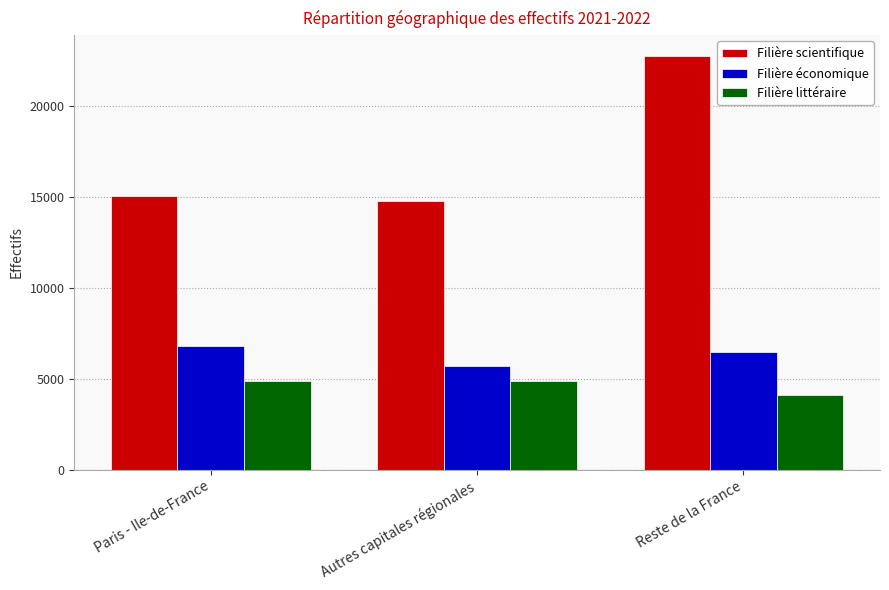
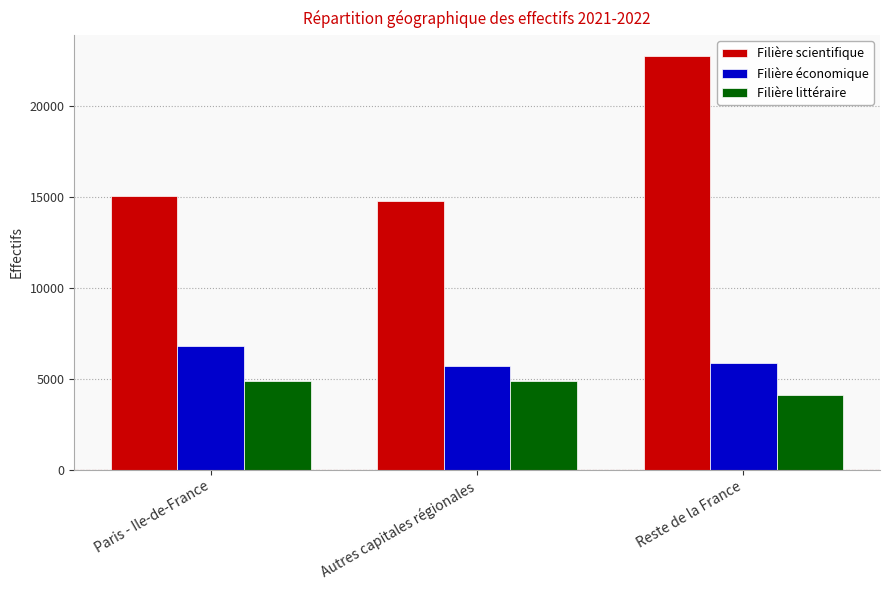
  {
    "Filière scientifique": {
      "Paris - Ile-de-France": 15100,
      "Autres capitales régionales": 14800,
      "Reste de la France": 22800
    },
    "Filière économique": {
      "Paris - Ile-de-France": 6800,
      "Autres capitales régionales": 5700,
-     "Reste de la France": 6500
+     "Reste de la France": 5900
    },
    "Filière littéraire": {
      "Paris - Ile-de-France": 4900,
      "Autres capitales régionales": 4900,
      "Reste de la France": 4100
    }
  }
